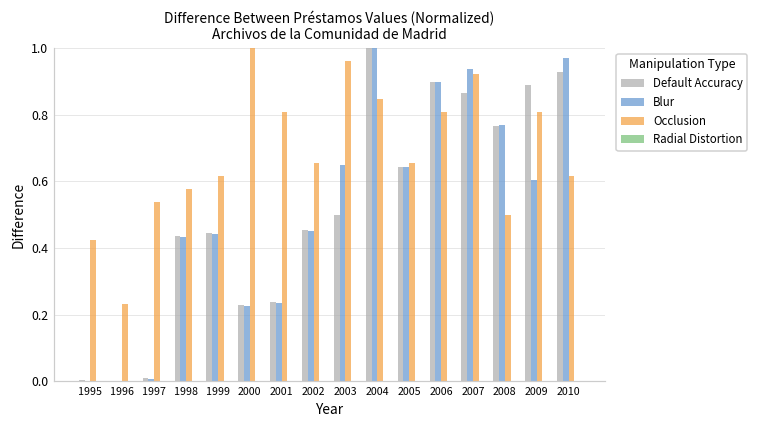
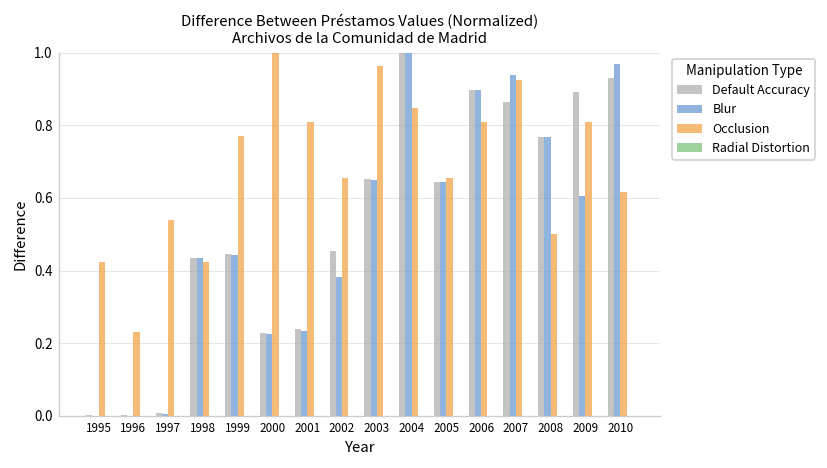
  {
    "Default Accuracy": {
      "1997": 0.01,
      "1998": 0.44,
      "1999": 0.44,
      "2000": 0.23,
      "2001": 0.24,
      "2002": 0.45,
-     "2003": 0.50,
+     "2003": 0.65,
      "2004": 1.00,
      "2005": 0.64,
      "2006": 0.90,
      "2007": 0.86,
      "2008": 0.77,
      "2009": 0.89,
      "2010": 0.93
    },
    "Blur": {
      "1998": 0.43,
      "1999": 0.44,
      "2000": 0.22,
      "2001": 0.23,
-     "2002": 0.45,
+     "2002": 0.38,
      "2003": 0.65,
      "2004": 1.00,
      "2005": 0.64,
      "2006": 0.90,
      "2007": 0.94,
      "2008": 0.77,
      "2009": 0.60,
      "2010": 0.97
    },
    "Occlusion": {
      "1995": 0.42,
      "1996": 0.23,
      "1997": 0.54,
-     "1998": 0.58,
-     "1999": 0.62,
+     "1998": 0.42,
+     "1999": 0.77,
      "2000": 1.00,
      "2001": 0.81,
      "2002": 0.65,
      "2003": 0.96,
      "2004": 0.85,
      "2005": 0.65,
      "2006": 0.81,
      "2007": 0.92,
      "2008": 0.50,
      "2009": 0.81,
      "2010": 0.62
    },
    "Radial Distortion": {
      "1995": 0.00,
      "1996": 0.00,
      "1997": 0.00,
      "1998": 0.00,
      "1999": 0.00,
      "2000": 0.00,
      "2001": 0.00,
      "2002": 0.00,
      "2003": 0.00,
      "2004": 0.00,
      "2005": 0.00,
      "2006": 0.00,
      "2007": 0.00,
      "2008": 0.00,
      "2009": 0.00,
      "2010": 0.00
    }
  }
